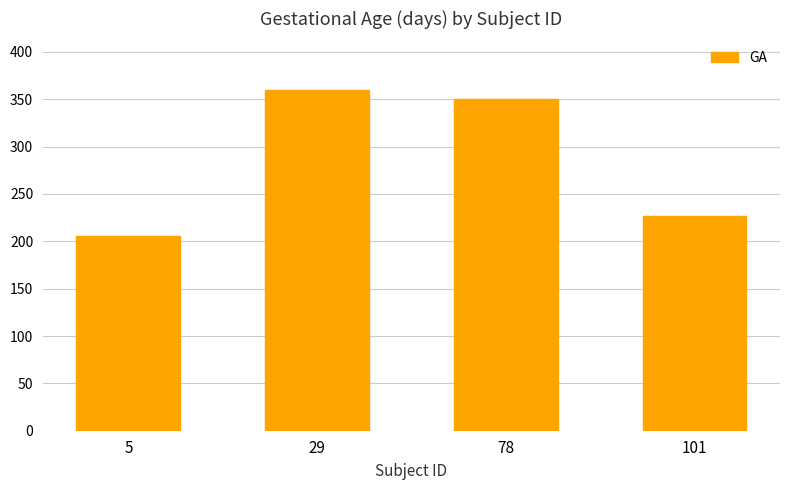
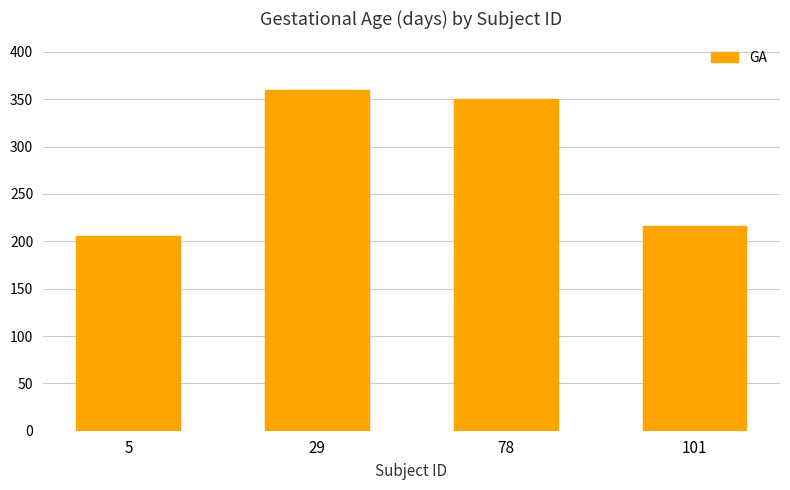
  {
    "5": 210,
    "29": 360,
    "78": 350,
-   "101": 230
+   "101": 220
  }
